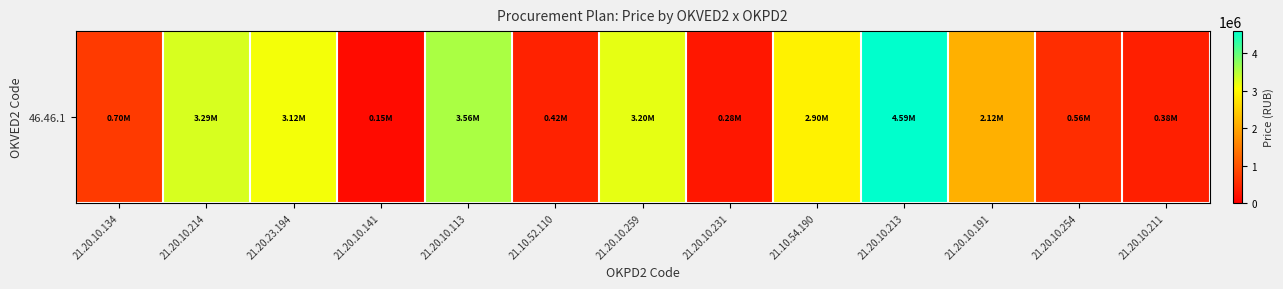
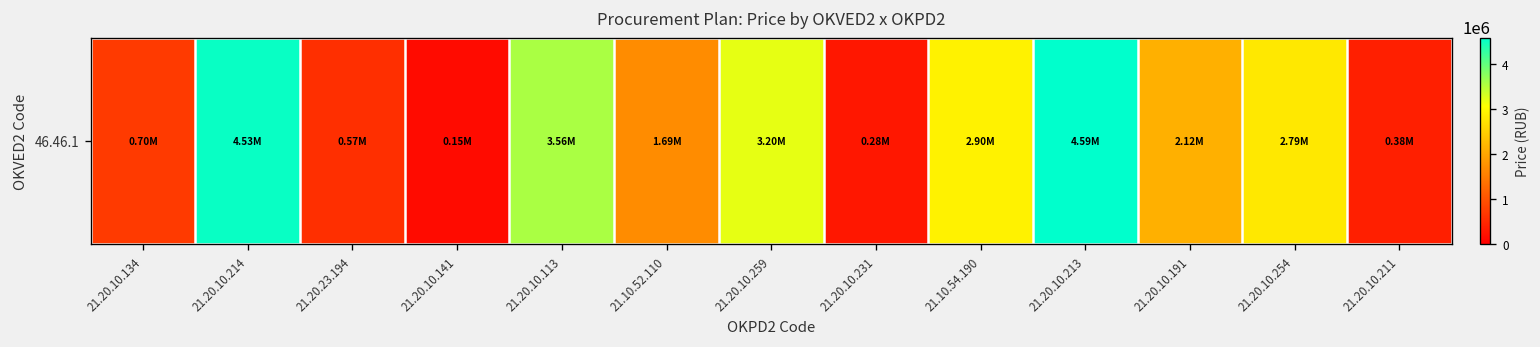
  {
    "46.46.1": {
      "21.20.10.134": "0.70M",
-     "21.20.10.214": "3.29M",
-     "21.20.23.194": "3.12M",
+     "21.20.10.214": "4.53M",
+     "21.20.23.194": "0.57M",
      "21.20.10.141": "0.15M",
      "21.20.10.113": "3.56M",
-     "21.10.52.110": "0.42M",
+     "21.10.52.110": "1.69M",
      "21.20.10.259": "3.20M",
      "21.20.10.231": "0.28M",
      "21.10.54.190": "2.90M",
      "21.20.10.213": "4.59M",
      "21.20.10.191": "2.12M",
-     "21.20.10.254": "0.56M",
+     "21.20.10.254": "2.79M",
      "21.20.10.211": "0.38M"
    }
  }
